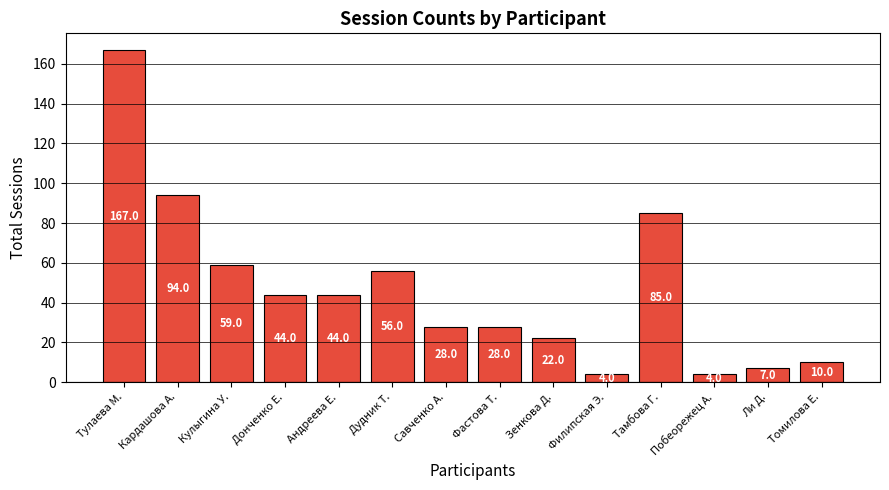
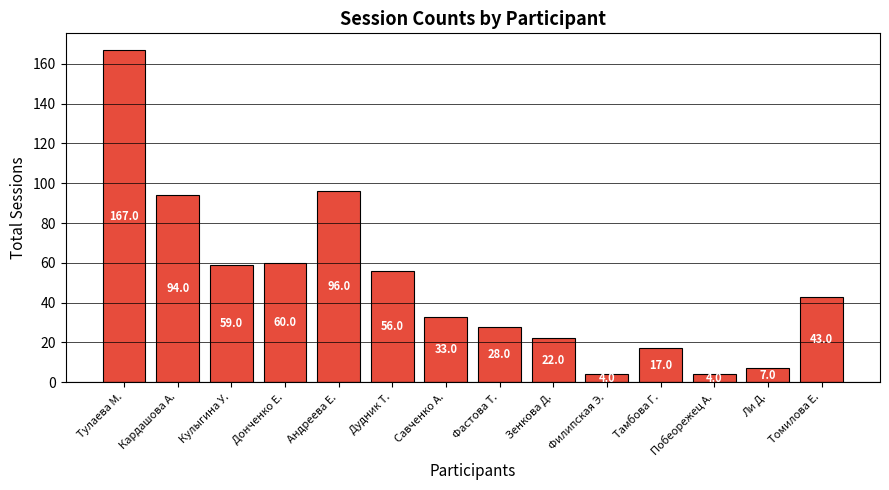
  {
    "Тулаева М.": 167.0,
    "Кардашова А.": 94.0,
    "Кулыгина У.": 59.0,
-   "Донченко Е.": 44.0,
-   "Андреева Е.": 44.0,
+   "Донченко Е.": 60.0,
+   "Андреева Е.": 96.0,
    "Дудник Т.": 56.0,
-   "Савченко А.": 28.0,
+   "Савченко А.": 33.0,
    "Фастова Т.": 28.0,
    "Зенкова Д.": 22.0,
    "Филипская Э.": 4.0,
-   "Тамбова Г.": 85.0,
+   "Тамбова Г.": 17.0,
    "Побеорежец А.": 4.0,
    "Ли Д.": 7.0,
-   "Томилова Е.": 10.0
+   "Томилова Е.": 43.0
  }
